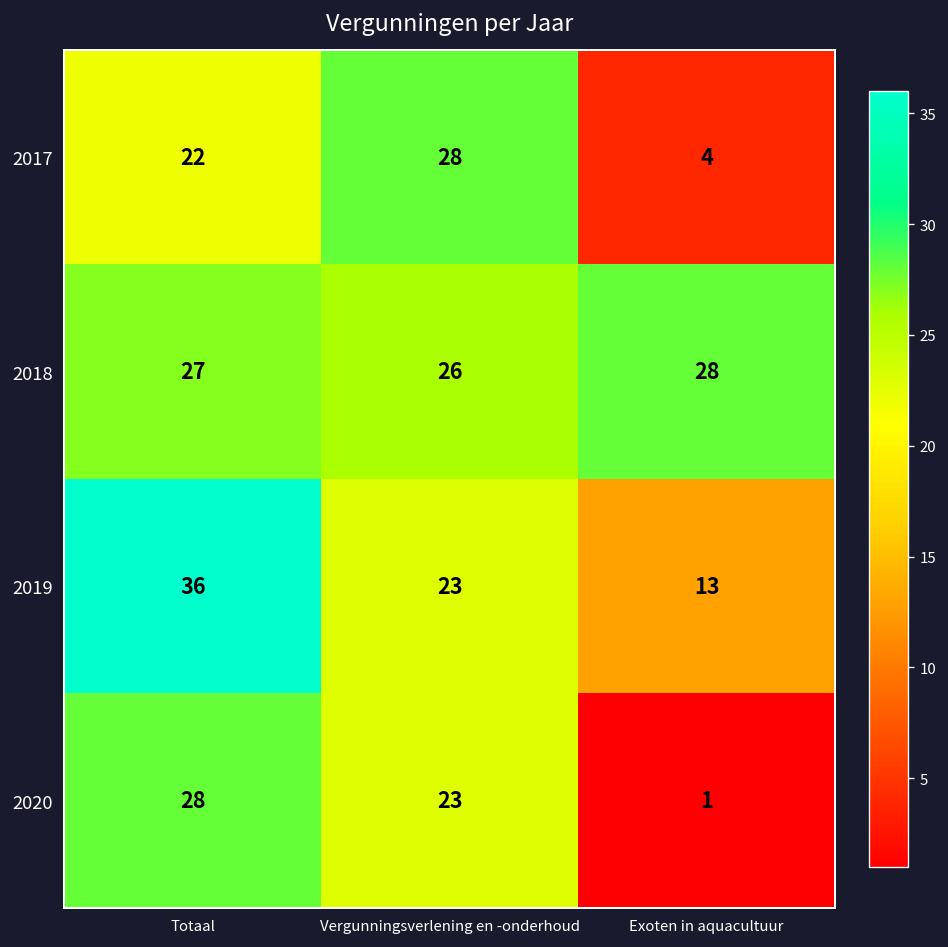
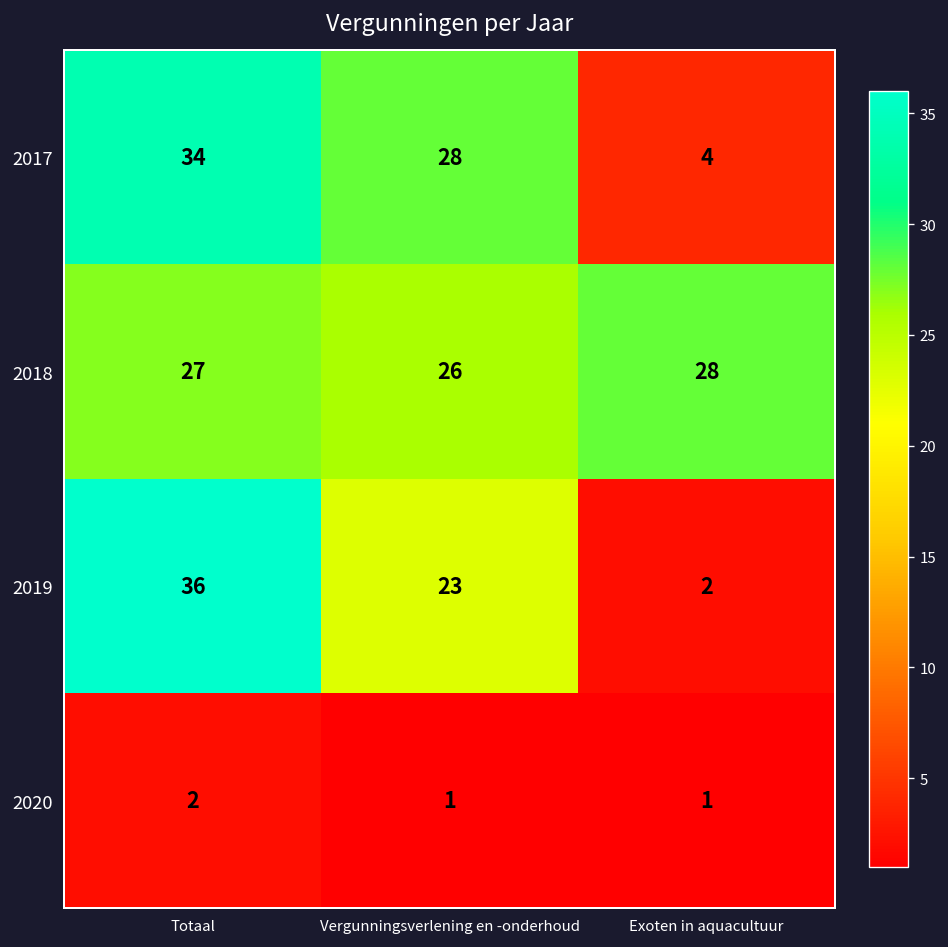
  {
    "2017": {
-     "Totaal": 22,
+     "Totaal": 34,
      "Vergunningsverlening en -onderhoud": 28,
      "Exoten in aquacultuur": 4
    },
    "2018": {
      "Totaal": 27,
      "Vergunningsverlening en -onderhoud": 26,
      "Exoten in aquacultuur": 28
    },
    "2019": {
      "Totaal": 36,
      "Vergunningsverlening en -onderhoud": 23,
-     "Exoten in aquacultuur": 13
+     "Exoten in aquacultuur": 2
    },
    "2020": {
-     "Totaal": 28,
-     "Vergunningsverlening en -onderhoud": 23,
+     "Totaal": 2,
+     "Vergunningsverlening en -onderhoud": 1,
      "Exoten in aquacultuur": 1
    }
  }
